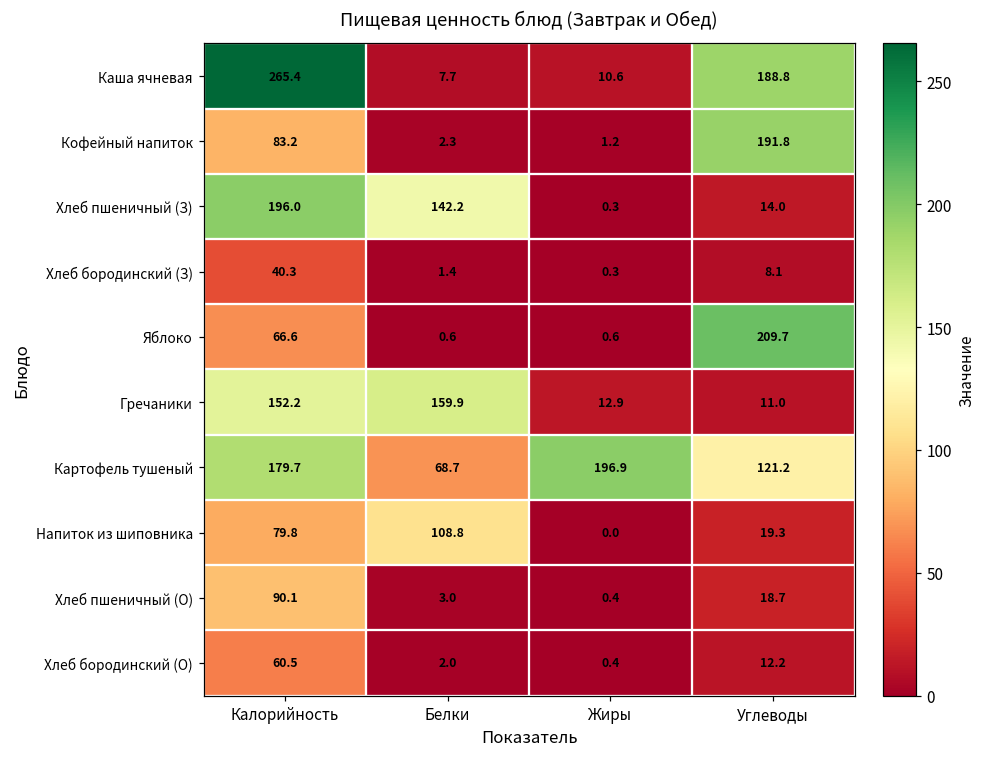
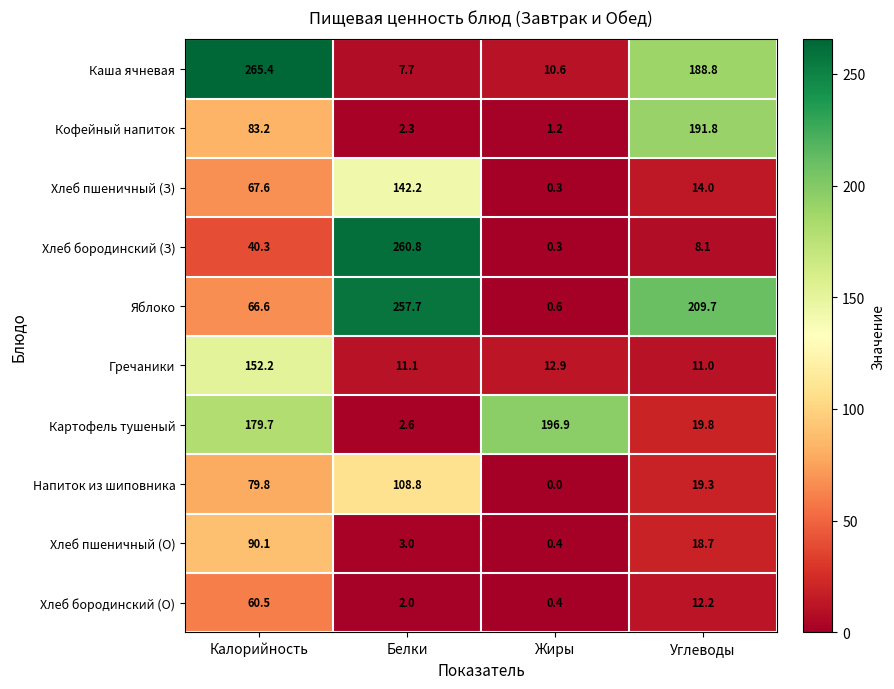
  {
    "Каша ячневая": {
      "Калорийность": 265.4,
      "Белки": 7.7,
      "Жиры": 10.6,
      "Углеводы": 188.8
    },
    "Кофейный напиток": {
      "Калорийность": 83.2,
      "Белки": 2.3,
      "Жиры": 1.2,
      "Углеводы": 191.8
    },
    "Хлеб пшеничный (З)": {
-     "Калорийность": 196.0,
+     "Калорийность": 67.6,
      "Белки": 142.2,
      "Жиры": 0.3,
      "Углеводы": 14.0
    },
    "Хлеб бородинский (З)": {
      "Калорийность": 40.3,
-     "Белки": 1.4,
+     "Белки": 260.8,
      "Жиры": 0.3,
      "Углеводы": 8.1
    },
    "Яблоко": {
      "Калорийность": 66.6,
-     "Белки": 0.6,
+     "Белки": 257.7,
      "Жиры": 0.6,
      "Углеводы": 209.7
    },
    "Гречаники": {
      "Калорийность": 152.2,
-     "Белки": 159.9,
+     "Белки": 11.1,
      "Жиры": 12.9,
      "Углеводы": 11.0
    },
    "Картофель тушеный": {
      "Калорийность": 179.7,
-     "Белки": 68.7,
+     "Белки": 2.6,
      "Жиры": 196.9,
-     "Углеводы": 121.2
+     "Углеводы": 19.8
    },
    "Напиток из шиповника": {
      "Калорийность": 79.8,
      "Белки": 108.8,
      "Жиры": 0.0,
      "Углеводы": 19.3
    },
    "Хлеб пшеничный (О)": {
      "Калорийность": 90.1,
      "Белки": 3.0,
      "Жиры": 0.4,
      "Углеводы": 18.7
    },
    "Хлеб бородинский (О)": {
      "Калорийность": 60.5,
      "Белки": 2.0,
      "Жиры": 0.4,
      "Углеводы": 12.2
    }
  }
